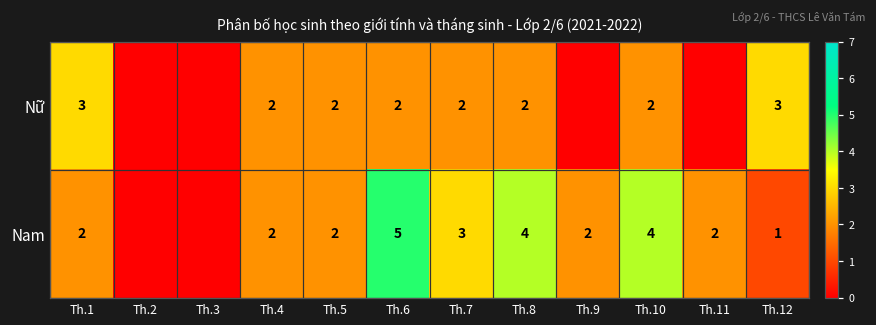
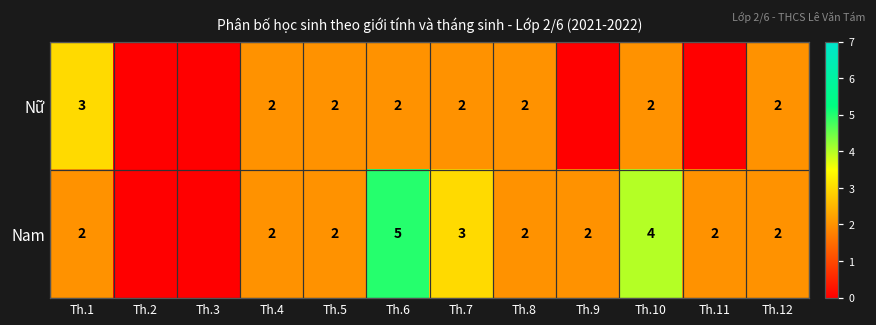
  {
    "Nữ": {
      "Th.1": 3,
      "Th.4": 2,
      "Th.5": 2,
      "Th.6": 2,
      "Th.7": 2,
      "Th.8": 2,
      "Th.10": 2,
-     "Th.12": 3
+     "Th.12": 2
    },
    "Nam": {
      "Th.1": 2,
      "Th.4": 2,
      "Th.5": 2,
      "Th.6": 5,
      "Th.7": 3,
-     "Th.8": 4,
+     "Th.8": 2,
      "Th.9": 2,
      "Th.10": 4,
      "Th.11": 2,
-     "Th.12": 1
+     "Th.12": 2
    }
  }
